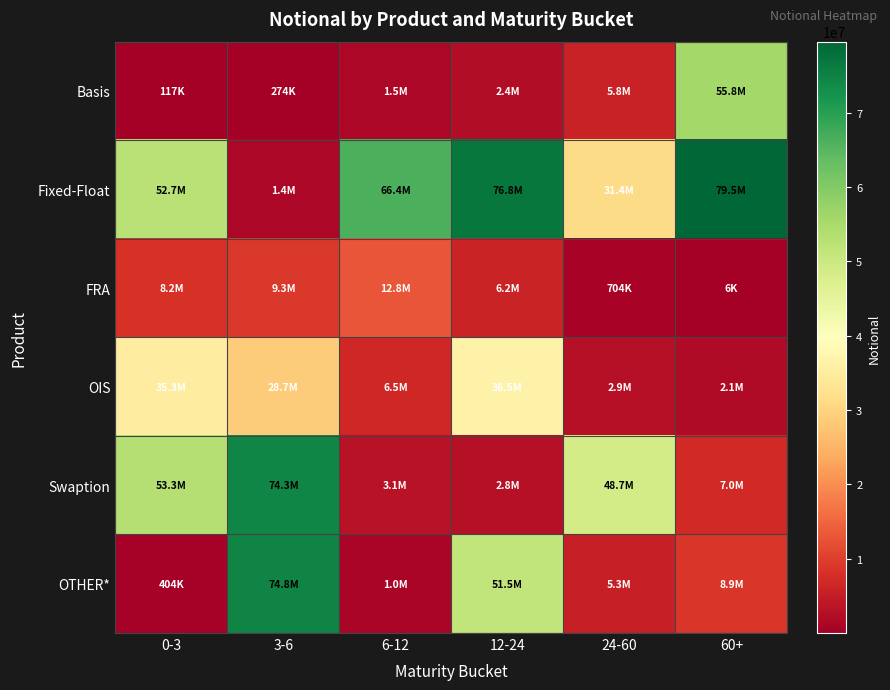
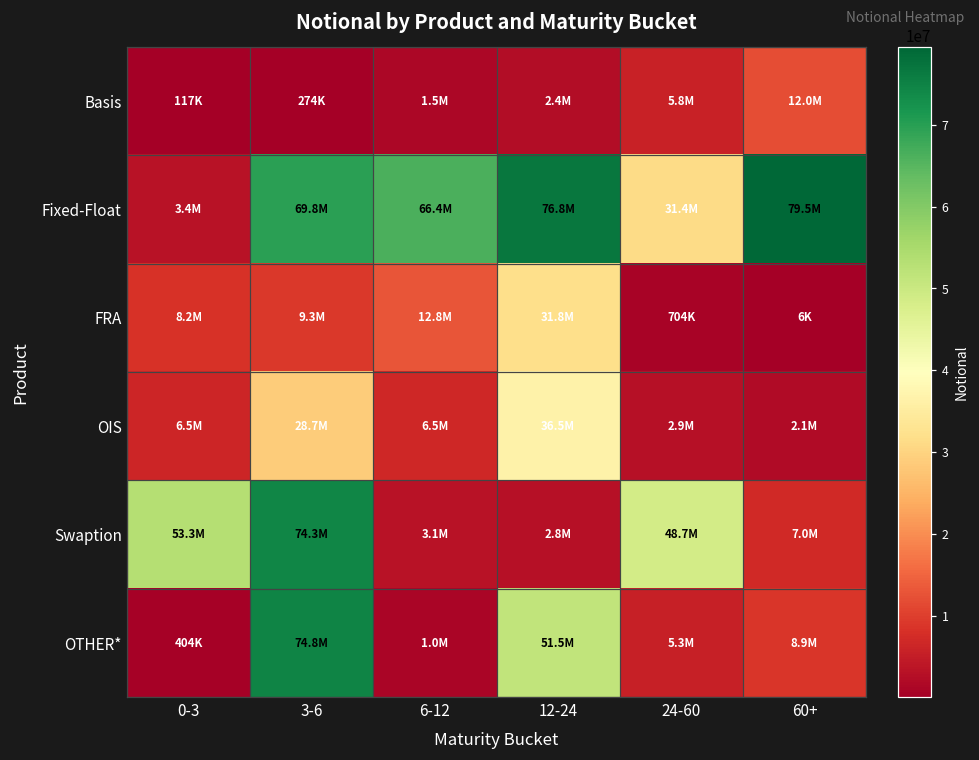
  {
    "Basis": {
      "0-3": "117K",
      "3-6": "274K",
      "6-12": "1.5M",
      "12-24": "2.4M",
      "24-60": "5.8M",
-     "60+": "55.8M"
+     "60+": "12.0M"
    },
    "Fixed-Float": {
-     "0-3": "52.7M",
-     "3-6": "1.4M",
+     "0-3": "3.4M",
+     "3-6": "69.8M",
      "6-12": "66.4M",
      "12-24": "76.8M",
      "24-60": "31.4M",
      "60+": "79.5M"
    },
    "FRA": {
      "0-3": "8.2M",
      "3-6": "9.3M",
      "6-12": "12.8M",
-     "12-24": "6.2M",
+     "12-24": "31.8M",
      "24-60": "704K",
      "60+": "6K"
    },
    "OIS": {
-     "0-3": "35.3M",
+     "0-3": "6.5M",
      "3-6": "28.7M",
      "6-12": "6.5M",
      "12-24": "36.5M",
      "24-60": "2.9M",
      "60+": "2.1M"
    },
    "Swaption": {
      "0-3": "53.3M",
      "3-6": "74.3M",
      "6-12": "3.1M",
      "12-24": "2.8M",
      "24-60": "48.7M",
      "60+": "7.0M"
    },
    "OTHER*": {
      "0-3": "404K",
      "3-6": "74.8M",
      "6-12": "1.0M",
      "12-24": "51.5M",
      "24-60": "5.3M",
      "60+": "8.9M"
    }
  }
